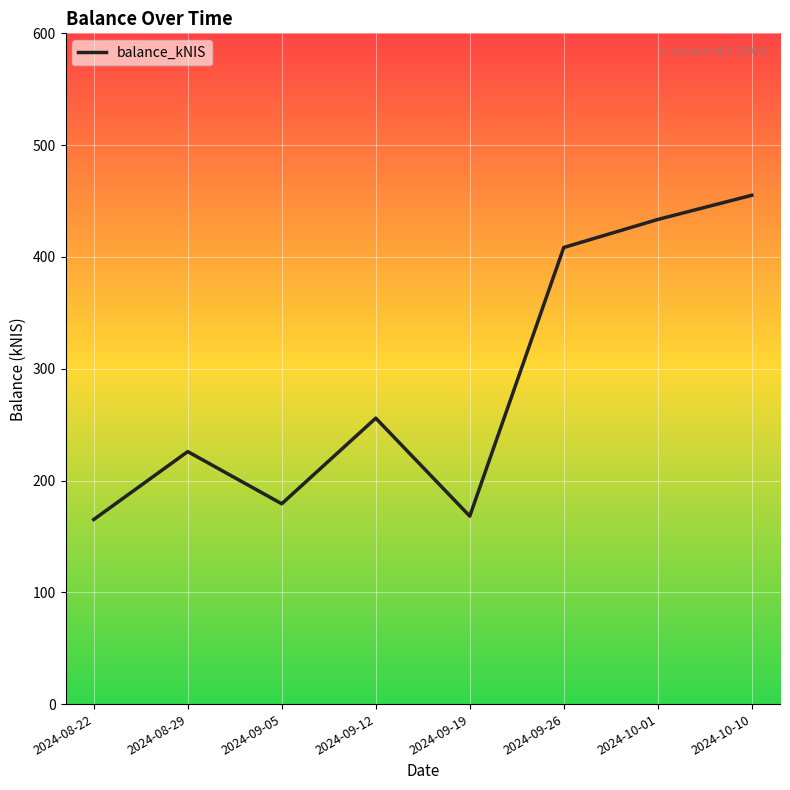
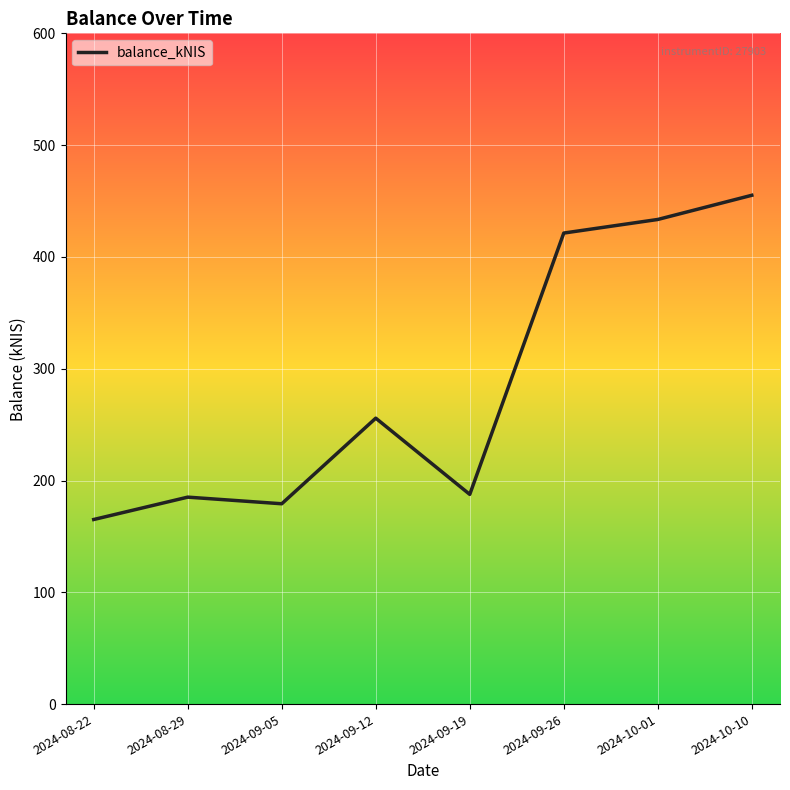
  {
    "2024-08-22": 165,
-   "2024-08-29": 226,
+   "2024-08-29": 185,
    "2024-09-05": 179,
    "2024-09-12": 256,
-   "2024-09-19": 168,
-   "2024-09-26": 408,
+   "2024-09-19": 188,
+   "2024-09-26": 421,
    "2024-10-01": 434,
    "2024-10-10": 455
  }
